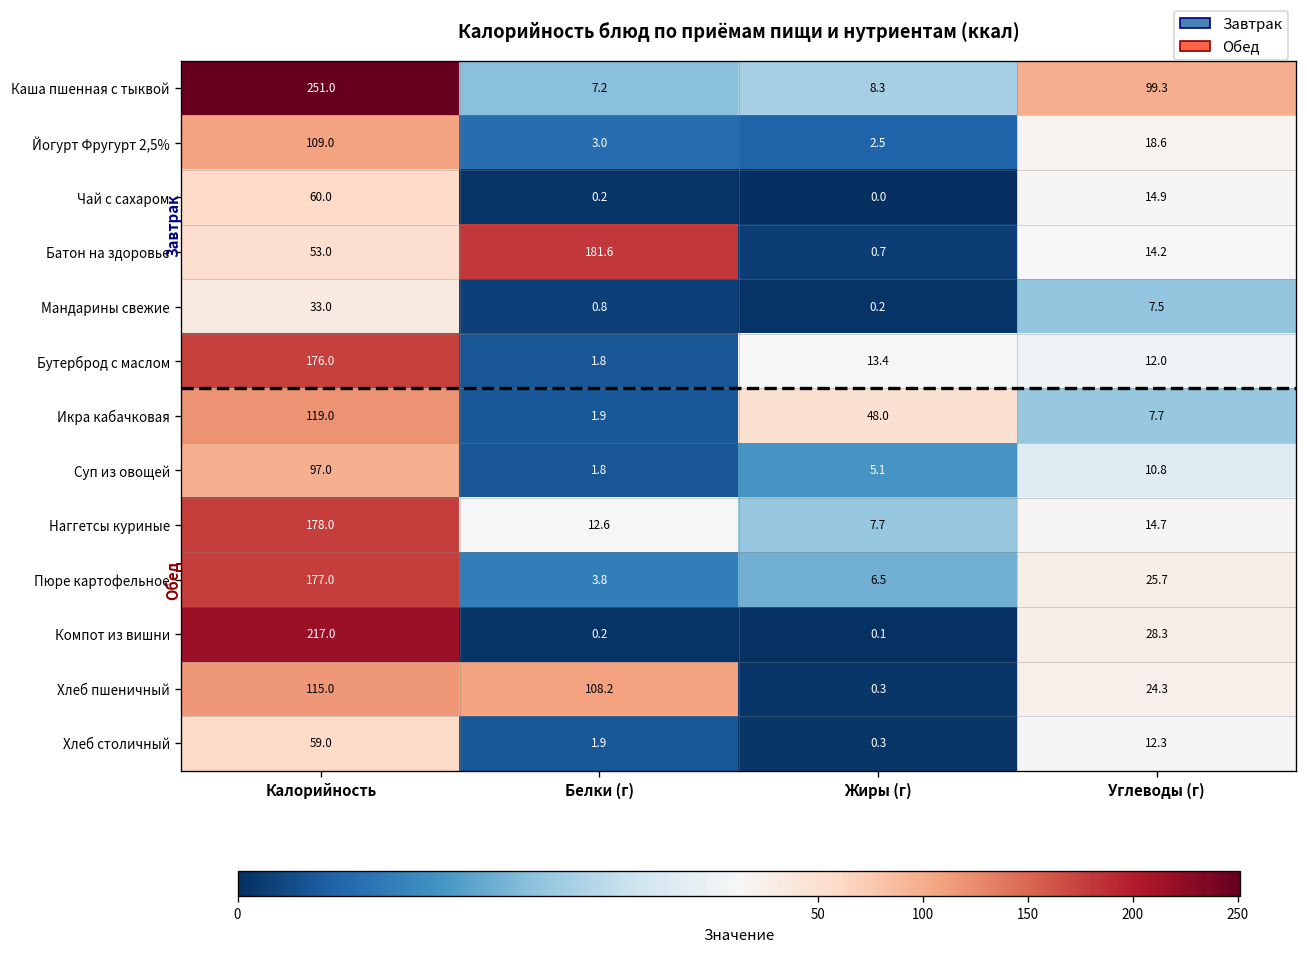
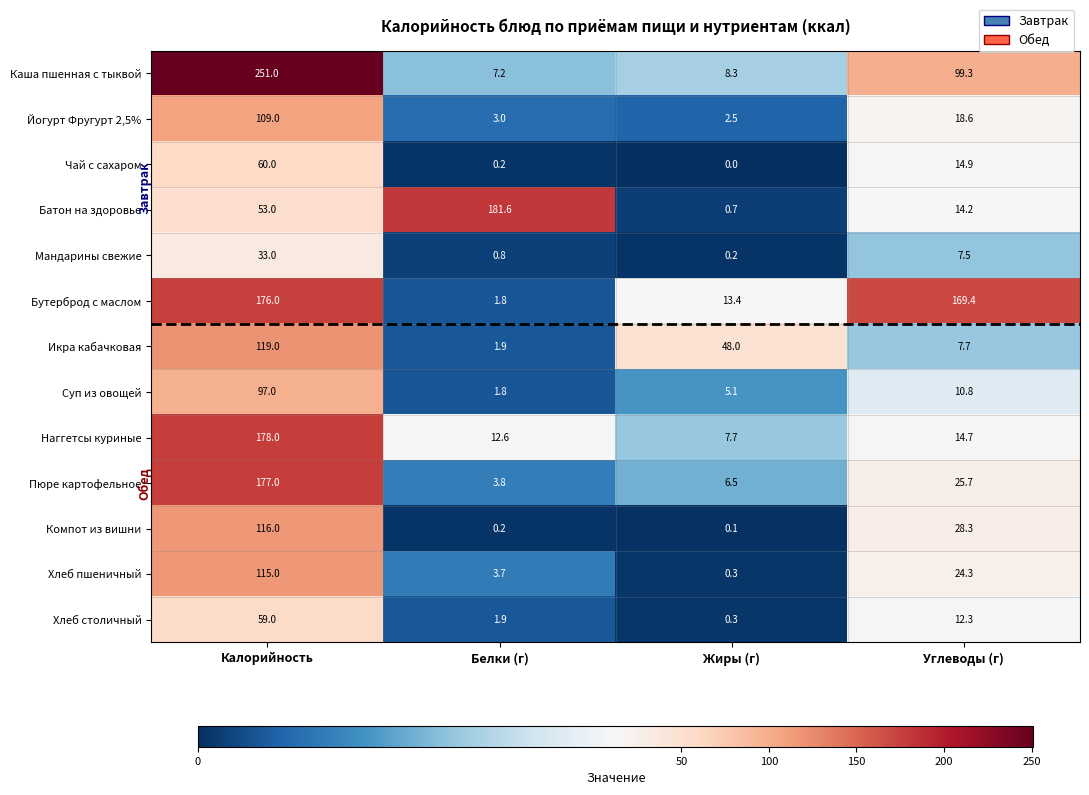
  {
    "Каша пшенная с тыквой": {
      "Калорийность": 251.0,
      "Белки (г)": 7.2,
      "Жиры (г)": 8.3,
      "Углеводы (г)": 99.3
    },
    "Йогурт Фругурт 2,5%": {
      "Калорийность": 109.0,
      "Белки (г)": 3.0,
      "Жиры (г)": 2.5,
      "Углеводы (г)": 18.6
    },
    "Чай с сахаром": {
      "Калорийность": 60.0,
      "Белки (г)": 0.2,
      "Жиры (г)": 0.0,
      "Углеводы (г)": 14.9
    },
    "Батон на здоровье": {
      "Калорийность": 53.0,
      "Белки (г)": 181.6,
      "Жиры (г)": 0.7,
      "Углеводы (г)": 14.2
    },
    "Мандарины свежие": {
      "Калорийность": 33.0,
      "Белки (г)": 0.8,
      "Жиры (г)": 0.2,
      "Углеводы (г)": 7.5
    },
    "Бутерброд с маслом": {
      "Калорийность": 176.0,
      "Белки (г)": 1.8,
      "Жиры (г)": 13.4,
-     "Углеводы (г)": 12.0
+     "Углеводы (г)": 169.4
    },
    "Икра кабачковая": {
      "Калорийность": 119.0,
      "Белки (г)": 1.9,
      "Жиры (г)": 48.0,
      "Углеводы (г)": 7.7
    },
    "Суп из овощей": {
      "Калорийность": 97.0,
      "Белки (г)": 1.8,
      "Жиры (г)": 5.1,
      "Углеводы (г)": 10.8
    },
    "Наггетсы куриные": {
      "Калорийность": 178.0,
      "Белки (г)": 12.6,
      "Жиры (г)": 7.7,
      "Углеводы (г)": 14.7
    },
    "Пюре картофельное": {
      "Калорийность": 177.0,
      "Белки (г)": 3.8,
      "Жиры (г)": 6.5,
      "Углеводы (г)": 25.7
    },
    "Компот из вишни": {
-     "Калорийность": 217.0,
+     "Калорийность": 116.0,
      "Белки (г)": 0.2,
      "Жиры (г)": 0.1,
      "Углеводы (г)": 28.3
    },
    "Хлеб пшеничный": {
      "Калорийность": 115.0,
-     "Белки (г)": 108.2,
+     "Белки (г)": 3.7,
      "Жиры (г)": 0.3,
      "Углеводы (г)": 24.3
    },
    "Хлеб столичный": {
      "Калорийность": 59.0,
      "Белки (г)": 1.9,
      "Жиры (г)": 0.3,
      "Углеводы (г)": 12.3
    }
  }
